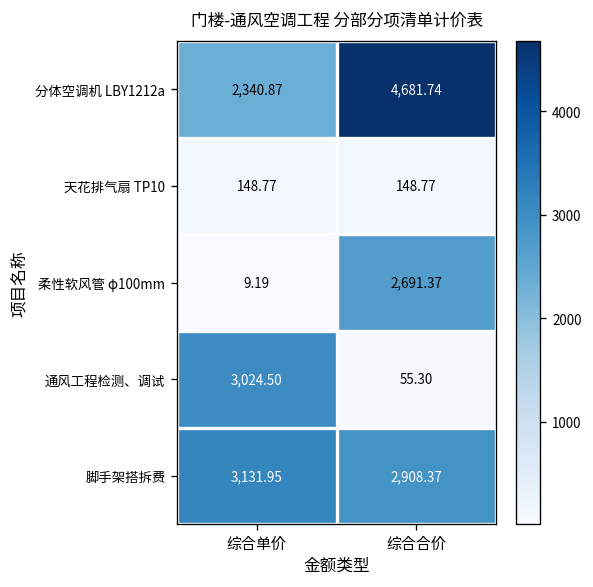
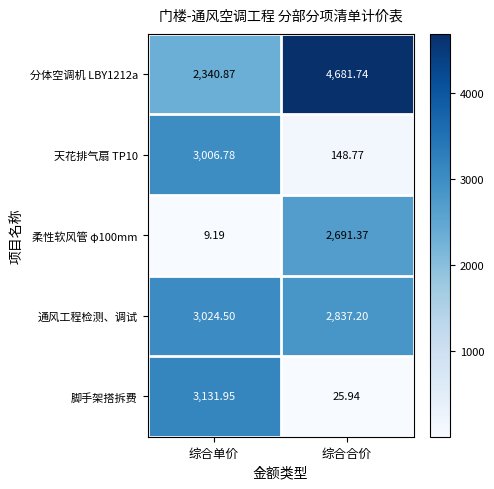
  {
    "分体空调机 LBY1212a": {
      "综合单价": "2,340.87",
      "综合合价": "4,681.74"
    },
    "天花排气扇 TP10": {
-     "综合单价": "148.77",
+     "综合单价": "3,006.78",
      "综合合价": "148.77"
    },
    "柔性软风管 φ100mm": {
      "综合单价": "9.19",
      "综合合价": "2,691.37"
    },
    "通风工程检测、调试": {
      "综合单价": "3,024.50",
-     "综合合价": "55.30"
+     "综合合价": "2,837.20"
    },
    "脚手架搭拆费": {
      "综合单价": "3,131.95",
-     "综合合价": "2,908.37"
+     "综合合价": "25.94"
    }
  }
